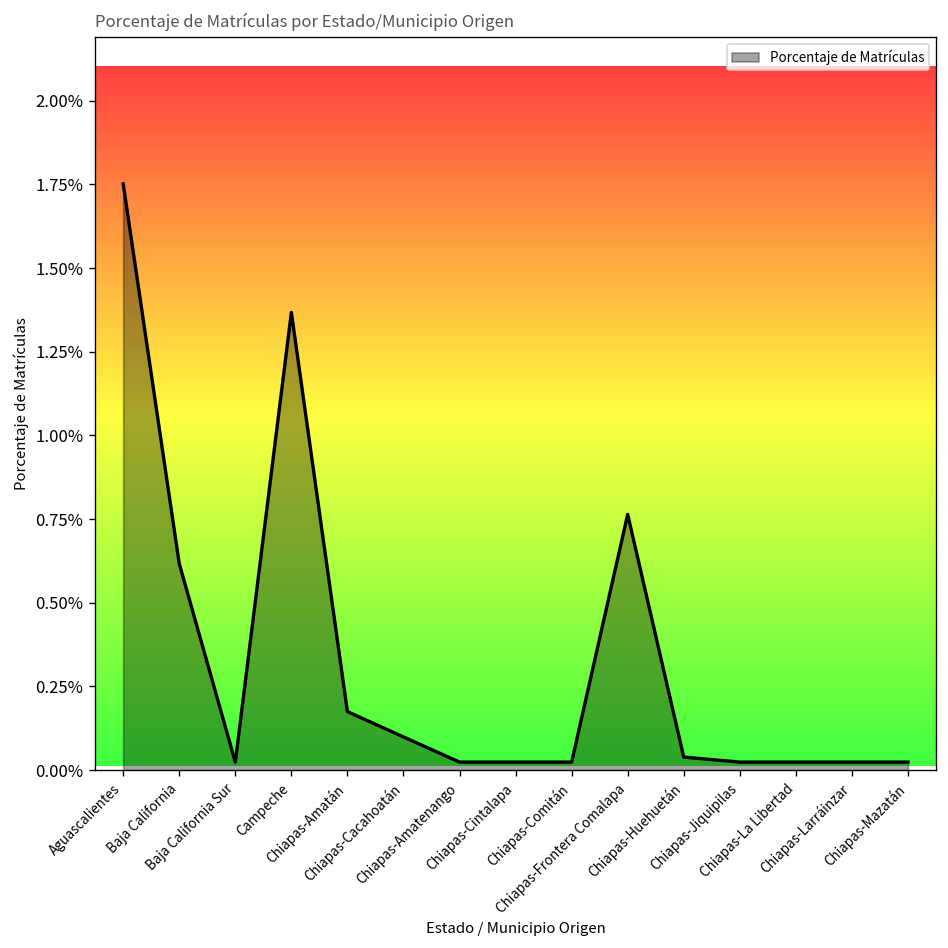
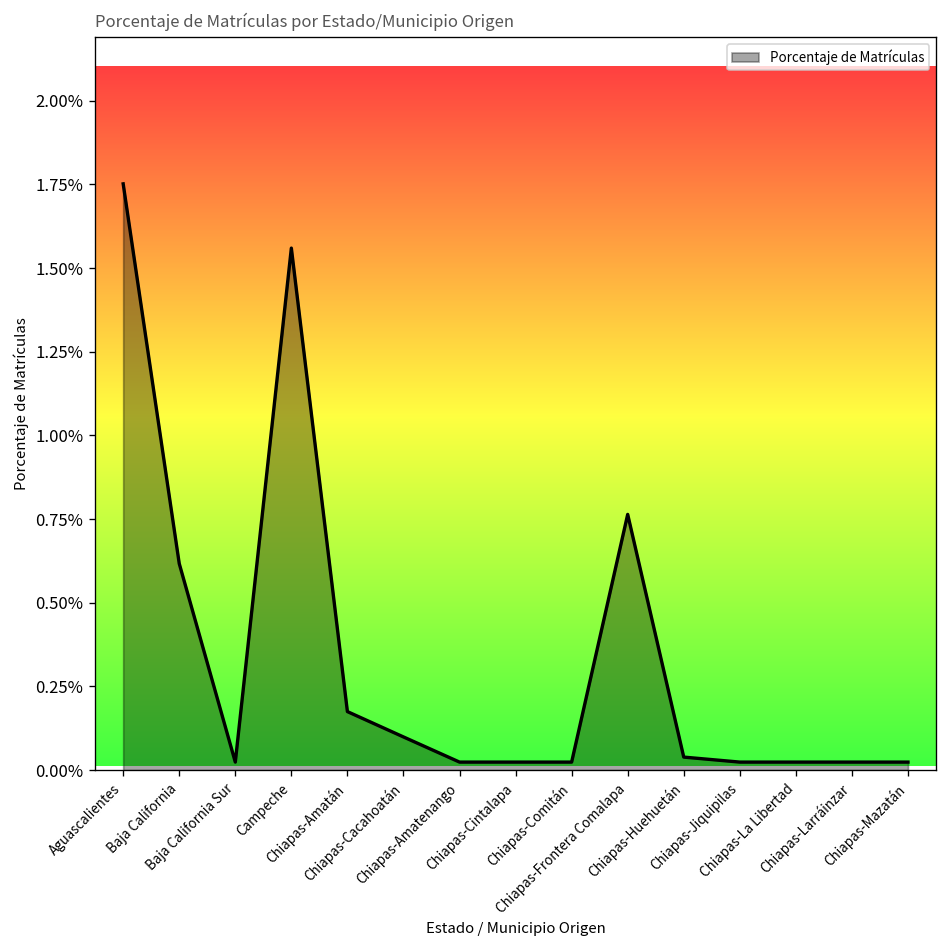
  {
    "Aguascalientes": "1.75%",
    "Baja California": "0.62%",
    "Baja California Sur": "0.02%",
-   "Campeche": "1.37%",
+   "Campeche": "1.56%",
    "Chiapas-Amatán": "0.17%",
    "Chiapas-Cacahoatán": "0.10%",
    "Chiapas-Amatenango": "0.02%",
    "Chiapas-Cintalapa": "0.02%",
    "Chiapas-Comitán": "0.02%",
    "Chiapas-Frontera Comalapa": "0.76%",
    "Chiapas-Huehuetán": "0.04%",
    "Chiapas-Jiquipilas": "0.02%",
    "Chiapas-La Libertad": "0.02%",
    "Chiapas-Larráinzar": "0.02%",
    "Chiapas-Mazatán": "0.02%"
  }
